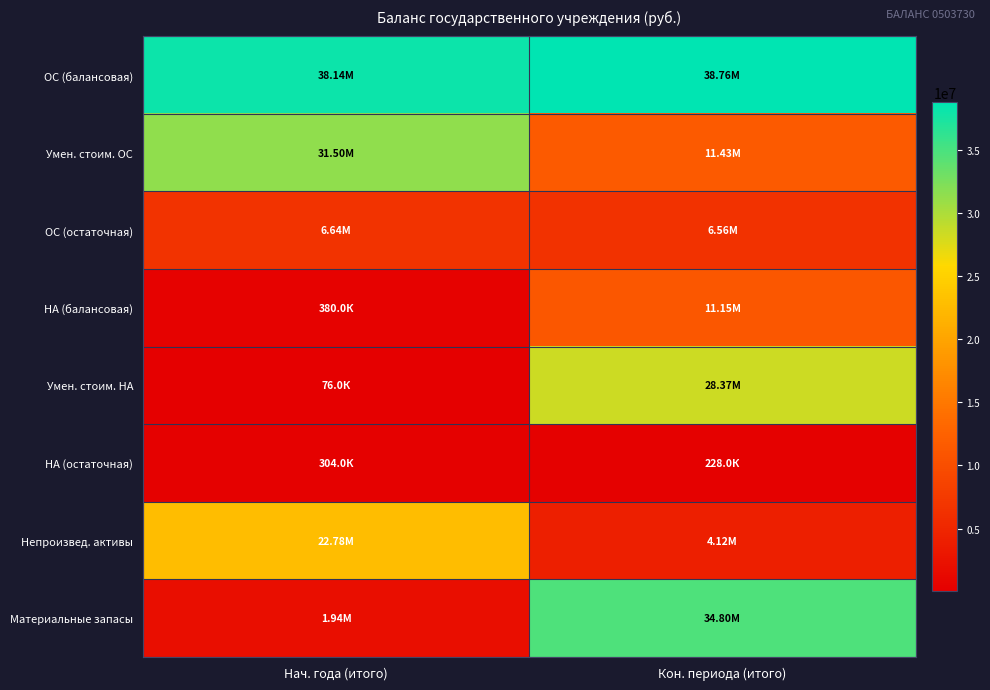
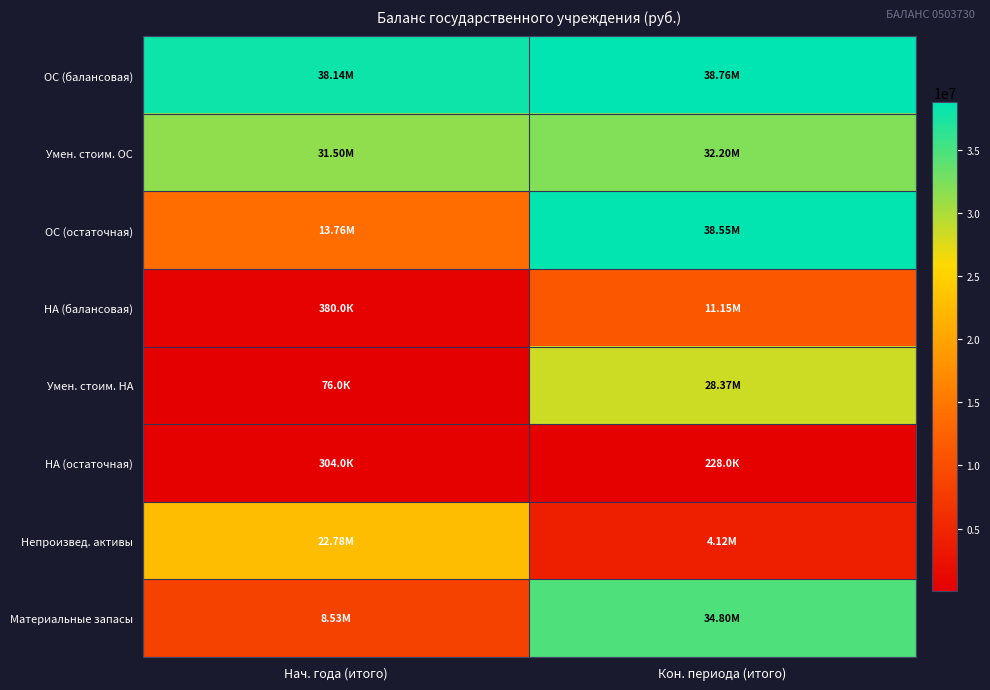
  {
    "ОС (балансовая)": {
      "Нач. года (итого)": "38.14М",
      "Кон. периода (итого)": "38.76М"
    },
    "Умен. стоим. ОС": {
      "Нач. года (итого)": "31.50М",
-     "Кон. периода (итого)": "11.43М"
+     "Кон. периода (итого)": "32.20М"
    },
    "ОС (остаточная)": {
-     "Нач. года (итого)": "6.64М",
-     "Кон. периода (итого)": "6.56М"
+     "Нач. года (итого)": "13.76М",
+     "Кон. периода (итого)": "38.55М"
    },
    "НА (балансовая)": {
      "Нач. года (итого)": "380.0К",
      "Кон. периода (итого)": "11.15М"
    },
    "Умен. стоим. НА": {
      "Нач. года (итого)": "76.0К",
      "Кон. периода (итого)": "28.37М"
    },
    "НА (остаточная)": {
      "Нач. года (итого)": "304.0К",
      "Кон. периода (итого)": "228.0К"
    },
    "Непроизвед. активы": {
      "Нач. года (итого)": "22.78М",
      "Кон. периода (итого)": "4.12М"
    },
    "Материальные запасы": {
-     "Нач. года (итого)": "1.94М",
+     "Нач. года (итого)": "8.53М",
      "Кон. периода (итого)": "34.80М"
    }
  }
